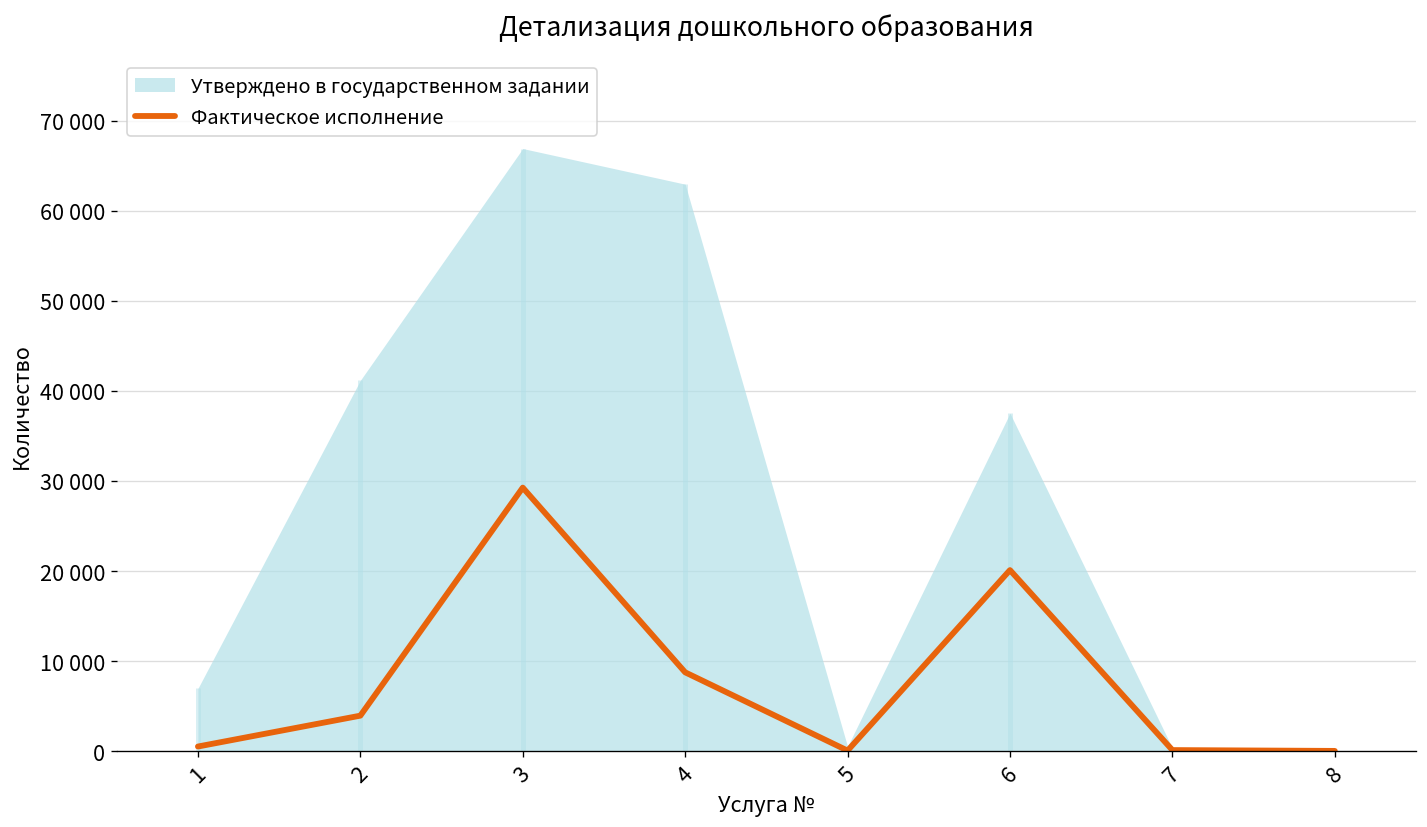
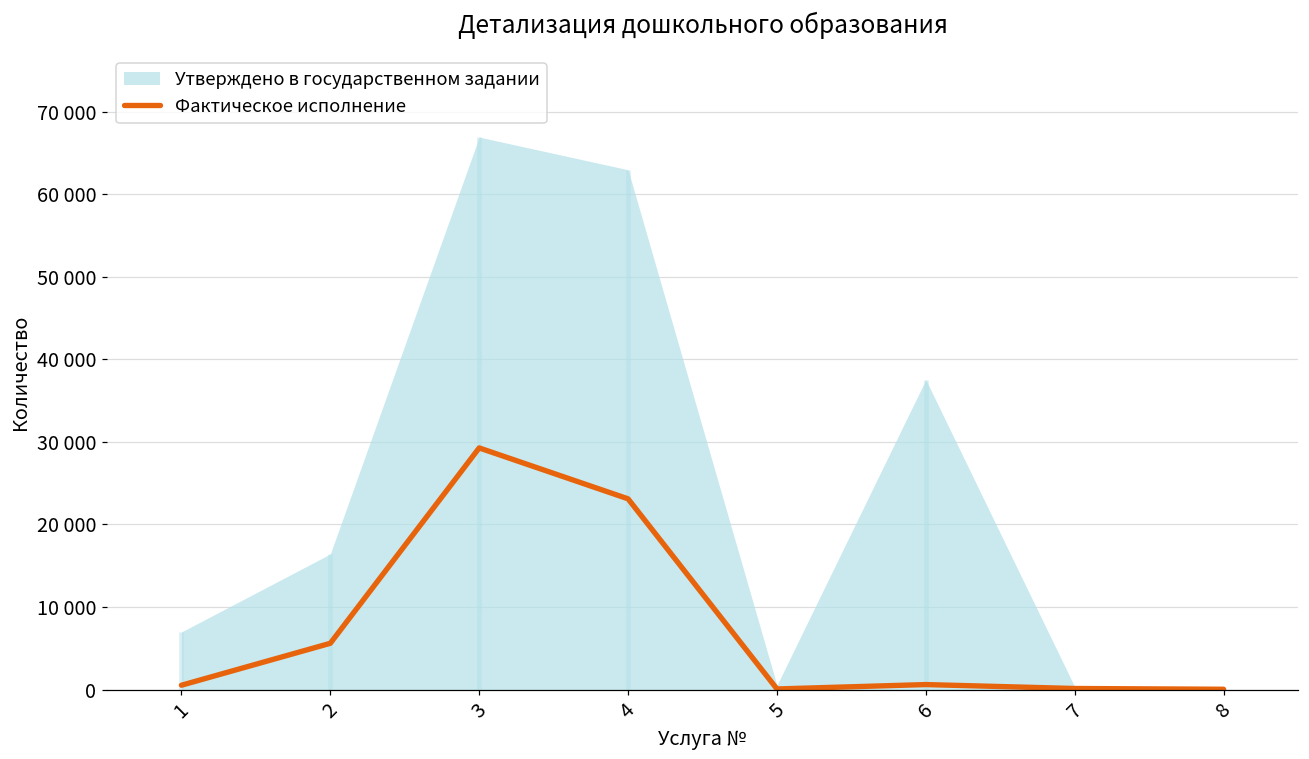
  {
    "Фактическое исполнение": {
      "1": 1000,
-     "2": 4000,
+     "2": 6000,
      "3": 29000,
-     "4": 9000,
+     "4": 23000,
      "5": 0,
-     "6": 20000
+     "6": 1000
    },
    "Утверждено в государственном задании": {
      "1": 7000,
-     "2": 41000,
+     "2": 16000,
      "3": 67000,
      "4": 63000,
      "5": 1000,
      "6": 38000
    }
  }
